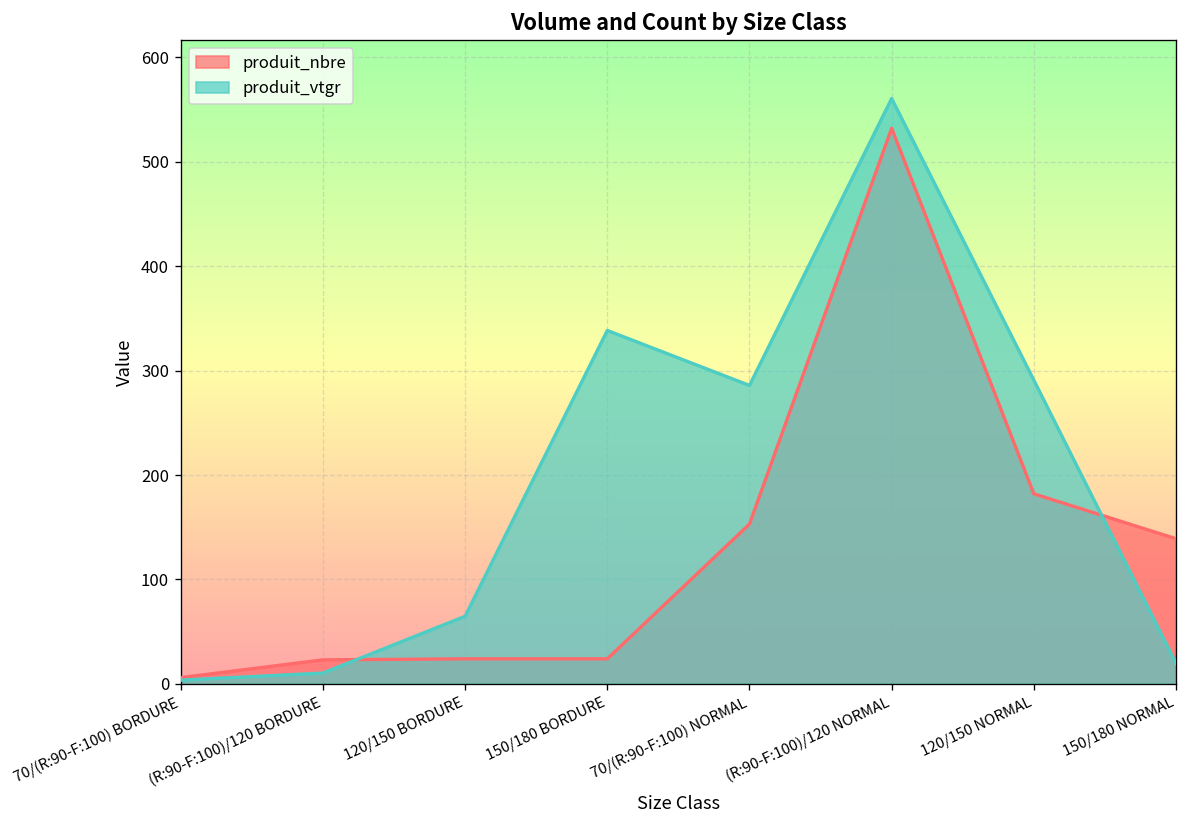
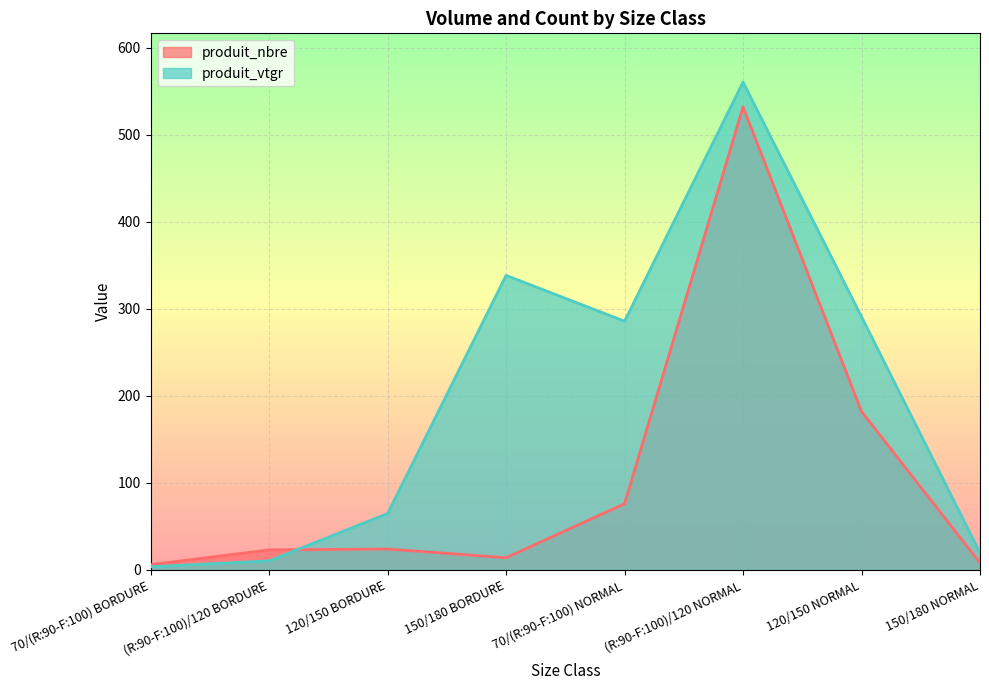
  {
    "produit_nbre": {
      "(R:90-F:100)/120 BORDURE": 20,
      "120/150 BORDURE": 20,
-     "150/180 BORDURE": 20,
-     "70/(R:90-F:100) NORMAL": 150,
+     "150/180 BORDURE": 10,
+     "70/(R:90-F:100) NORMAL": 80,
      "(R:90-F:100)/120 NORMAL": 530,
      "120/150 NORMAL": 180,
-     "150/180 NORMAL": 140
+     "150/180 NORMAL": 10
    },
    "produit_vtgr": {
      "(R:90-F:100)/120 BORDURE": 10,
      "120/150 BORDURE": 60,
      "150/180 BORDURE": 340,
      "70/(R:90-F:100) NORMAL": 290,
      "(R:90-F:100)/120 NORMAL": 560,
      "120/150 NORMAL": 290,
      "150/180 NORMAL": 20
    }
  }
